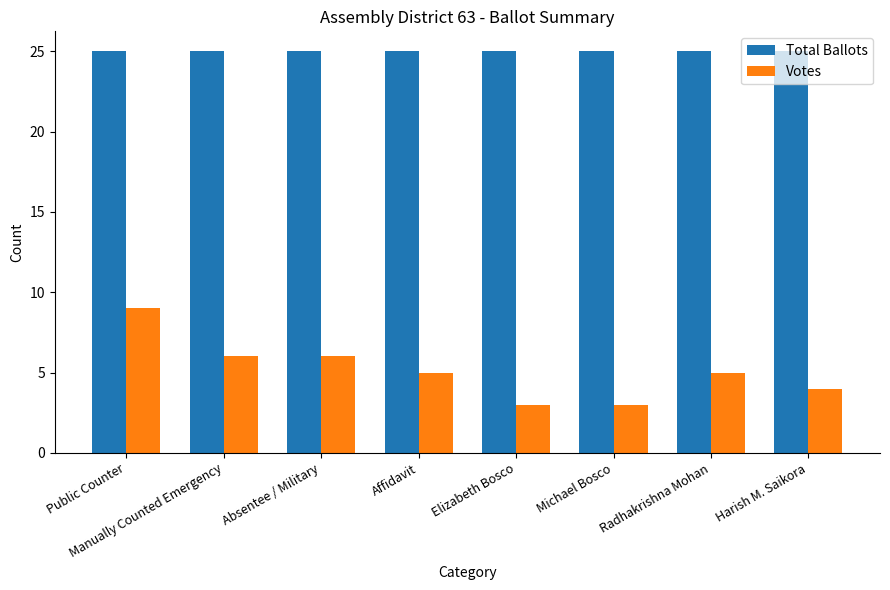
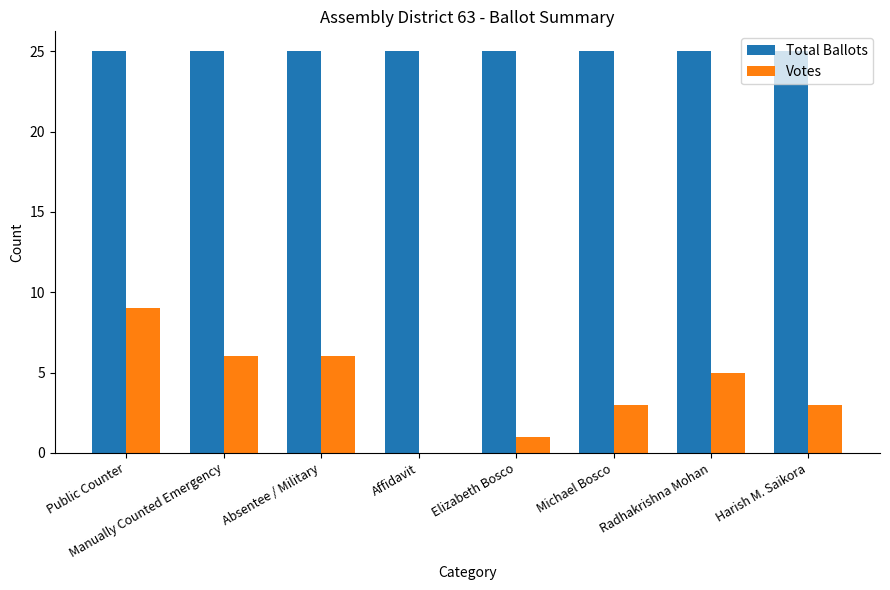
  {
    "Total Ballots": {
      "Public Counter": 25,
      "Manually Counted Emergency": 25,
      "Absentee / Military": 25,
      "Affidavit": 25,
      "Elizabeth Bosco": 25,
      "Michael Bosco": 25,
      "Radhakrishna Mohan": 25
    },
    "Votes": {
      "Public Counter": 9,
      "Manually Counted Emergency": 6,
      "Absentee / Military": 6,
-     "Affidavit": 5,
-     "Elizabeth Bosco": 3,
+     "Affidavit": 0,
+     "Elizabeth Bosco": 1,
      "Michael Bosco": 3,
      "Radhakrishna Mohan": 5,
-     "Harish M. Saikora": 4
+     "Harish M. Saikora": 3
    }
  }
